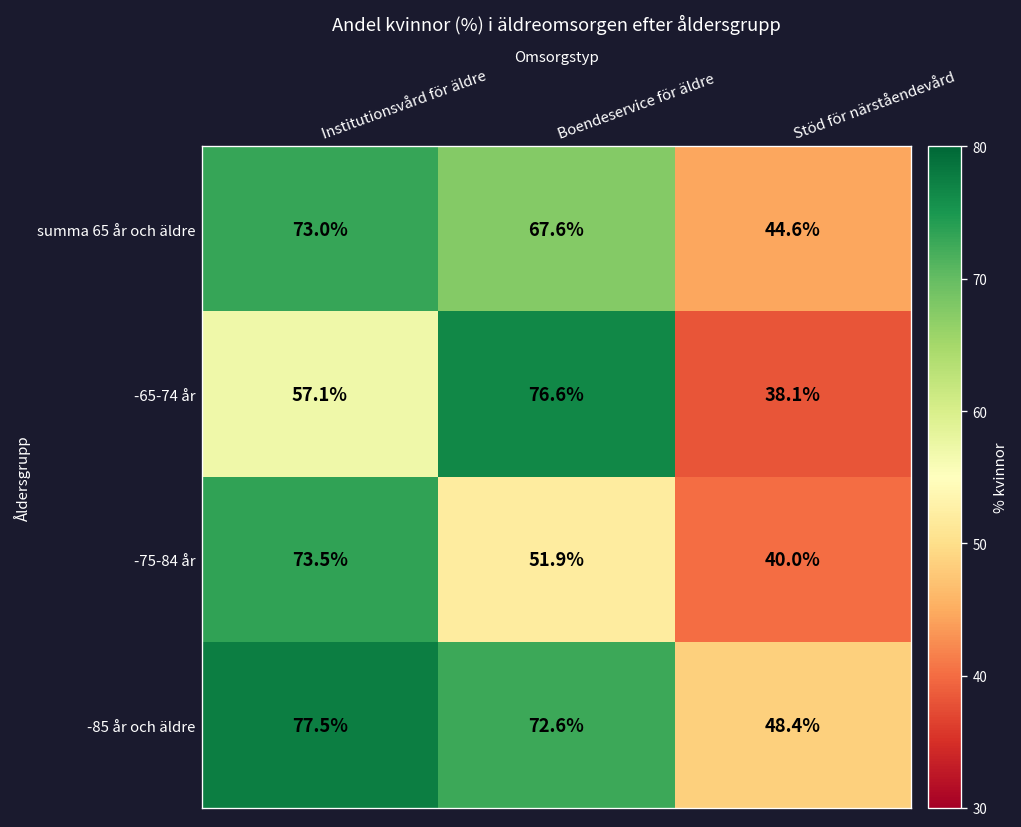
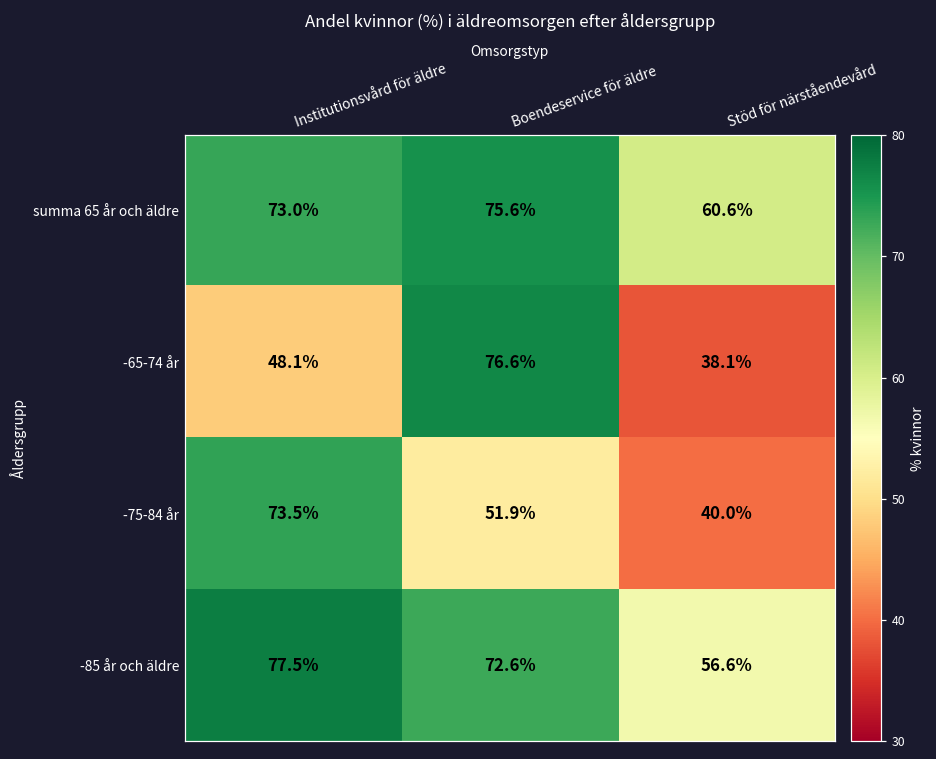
  {
    "summa 65 år och äldre": {
      "Institutionsvård för äldre": "73.0%",
-     "Boendeservice för äldre": "67.6%",
-     "Stöd för närståendevård": "44.6%"
+     "Boendeservice för äldre": "75.6%",
+     "Stöd för närståendevård": "60.6%"
    },
    "-65-74 år": {
-     "Institutionsvård för äldre": "57.1%",
+     "Institutionsvård för äldre": "48.1%",
      "Boendeservice för äldre": "76.6%",
      "Stöd för närståendevård": "38.1%"
    },
    "-75-84 år": {
      "Institutionsvård för äldre": "73.5%",
      "Boendeservice för äldre": "51.9%",
      "Stöd för närståendevård": "40.0%"
    },
    "-85 år och äldre": {
      "Institutionsvård för äldre": "77.5%",
      "Boendeservice för äldre": "72.6%",
-     "Stöd för närståendevård": "48.4%"
+     "Stöd för närståendevård": "56.6%"
    }
  }
